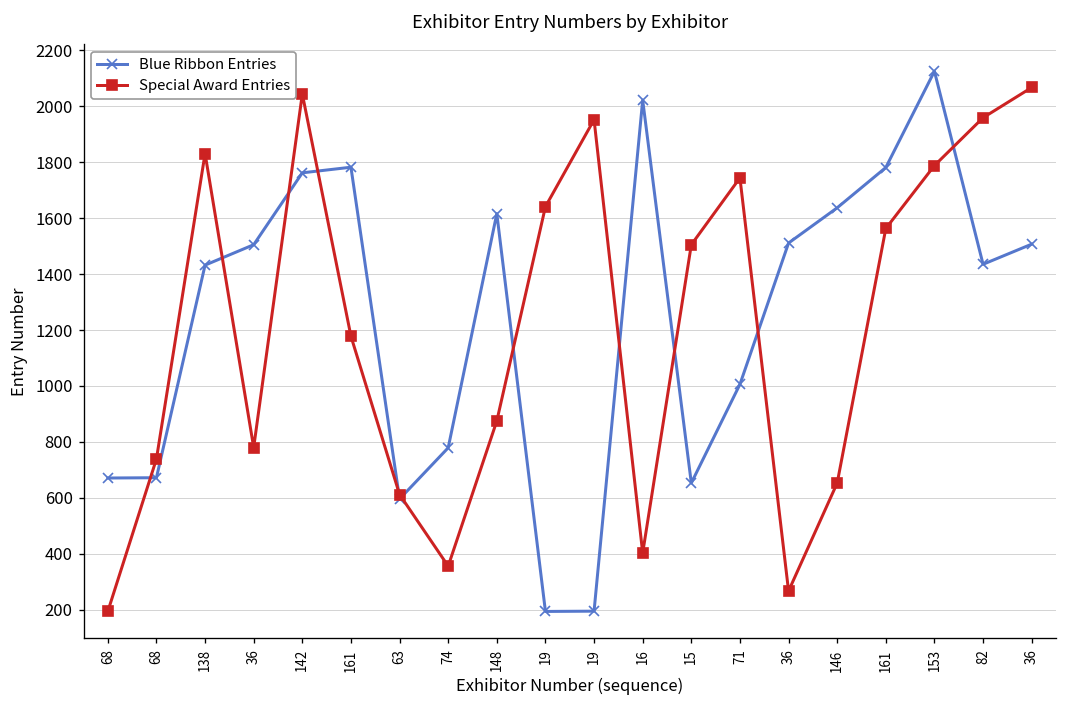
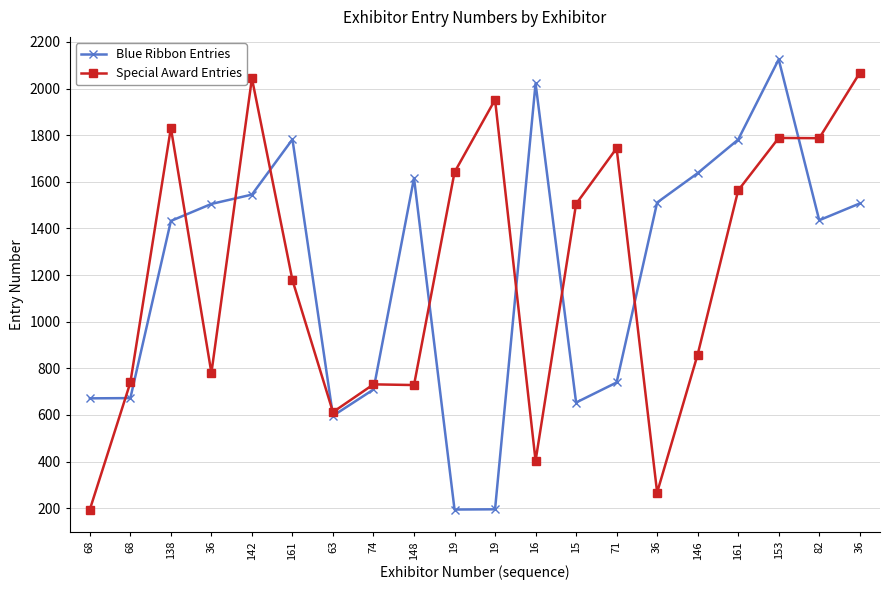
  {
    "Blue Ribbon Entries": {
      "138": 1430,
-     "142": 1760,
+     "142": 1550,
      "63": 600,
-     "74": 780,
+     "74": 710,
      "148": 1620,
      "16": 2020,
      "15": 650,
-     "71": 1010,
+     "71": 740,
      "146": 1640,
      "153": 2130,
      "82": 1440
    },
    "Special Award Entries": {
      "138": 1830,
      "142": 2040,
      "63": 610,
-     "74": 360,
-     "148": 880,
+     "74": 730,
+     "148": 730,
      "16": 400,
      "15": 1510,
      "71": 1740,
-     "146": 650,
+     "146": 860,
      "153": 1790,
-     "82": 1960
+     "82": 1790
    }
  }
